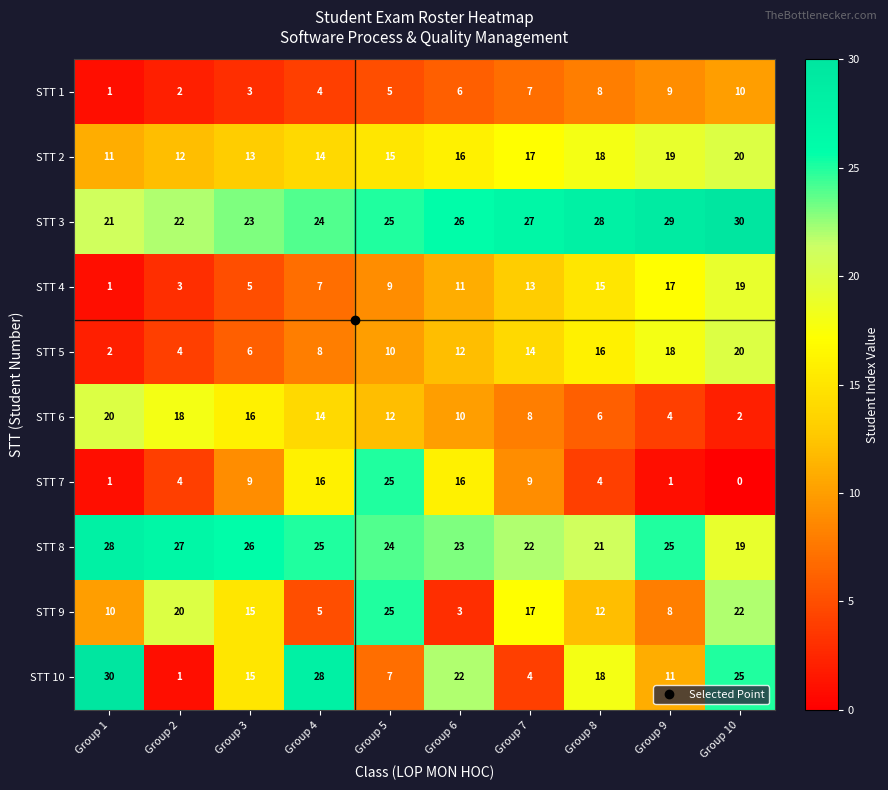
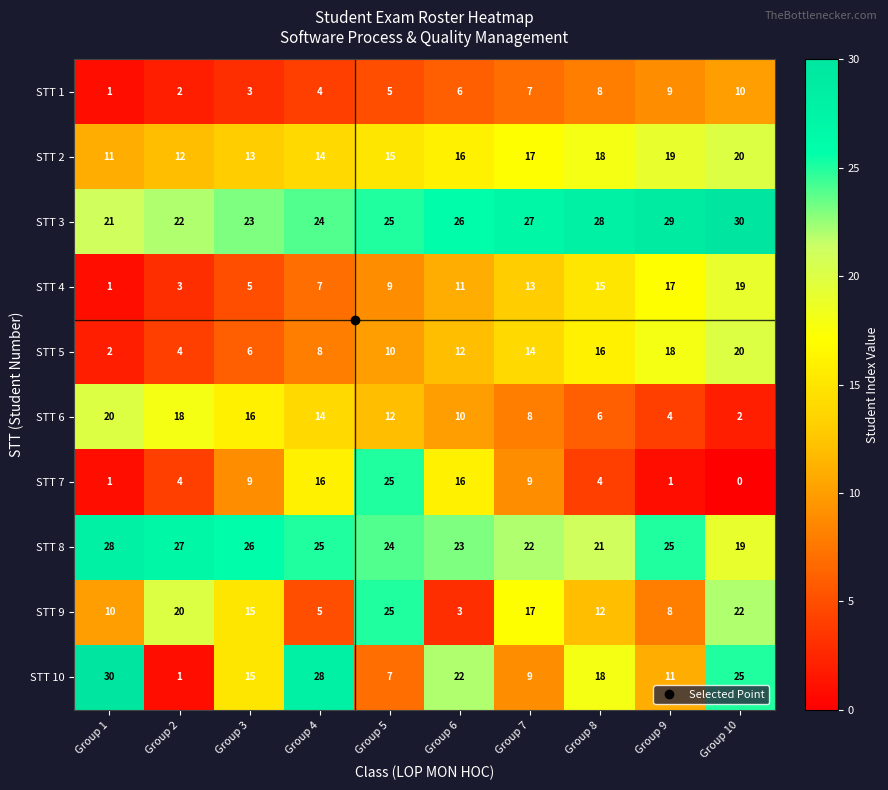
  {
    "STT 1": {
      "Group 1": 1,
      "Group 2": 2,
      "Group 3": 3,
      "Group 4": 4,
      "Group 5": 5,
      "Group 6": 6,
      "Group 7": 7,
      "Group 8": 8,
      "Group 9": 9,
      "Group 10": 10
    },
    "STT 2": {
      "Group 1": 11,
      "Group 2": 12,
      "Group 3": 13,
      "Group 4": 14,
      "Group 5": 15,
      "Group 6": 16,
      "Group 7": 17,
      "Group 8": 18,
      "Group 9": 19,
      "Group 10": 20
    },
    "STT 3": {
      "Group 1": 21,
      "Group 2": 22,
      "Group 3": 23,
      "Group 4": 24,
      "Group 5": 25,
      "Group 6": 26,
      "Group 7": 27,
      "Group 8": 28,
      "Group 9": 29,
      "Group 10": 30
    },
    "STT 4": {
      "Group 1": 1,
      "Group 2": 3,
      "Group 3": 5,
      "Group 4": 7,
      "Group 5": 9,
      "Group 6": 11,
      "Group 7": 13,
      "Group 8": 15,
      "Group 9": 17,
      "Group 10": 19
    },
    "STT 5": {
      "Group 1": 2,
      "Group 2": 4,
      "Group 3": 6,
      "Group 4": 8,
      "Group 5": 10,
      "Group 6": 12,
      "Group 7": 14,
      "Group 8": 16,
      "Group 9": 18,
      "Group 10": 20
    },
    "STT 6": {
      "Group 1": 20,
      "Group 2": 18,
      "Group 3": 16,
      "Group 4": 14,
      "Group 5": 12,
      "Group 6": 10,
      "Group 7": 8,
      "Group 8": 6,
      "Group 9": 4,
      "Group 10": 2
    },
    "STT 7": {
      "Group 1": 1,
      "Group 2": 4,
      "Group 3": 9,
      "Group 4": 16,
      "Group 5": 25,
      "Group 6": 16,
      "Group 7": 9,
      "Group 8": 4,
      "Group 9": 1,
      "Group 10": 0
    },
    "STT 8": {
      "Group 1": 28,
      "Group 2": 27,
      "Group 3": 26,
      "Group 4": 25,
      "Group 5": 24,
      "Group 6": 23,
      "Group 7": 22,
      "Group 8": 21,
      "Group 9": 25,
      "Group 10": 19
    },
    "STT 9": {
      "Group 1": 10,
      "Group 2": 20,
      "Group 3": 15,
      "Group 4": 5,
      "Group 5": 25,
      "Group 6": 3,
      "Group 7": 17,
      "Group 8": 12,
      "Group 9": 8,
      "Group 10": 22
    },
    "STT 10": {
      "Group 1": 30,
      "Group 2": 1,
      "Group 3": 15,
      "Group 4": 28,
      "Group 5": 7,
      "Group 6": 22,
-     "Group 7": 4,
+     "Group 7": 9,
      "Group 8": 18,
      "Group 9": 11,
      "Group 10": 25
    }
  }
